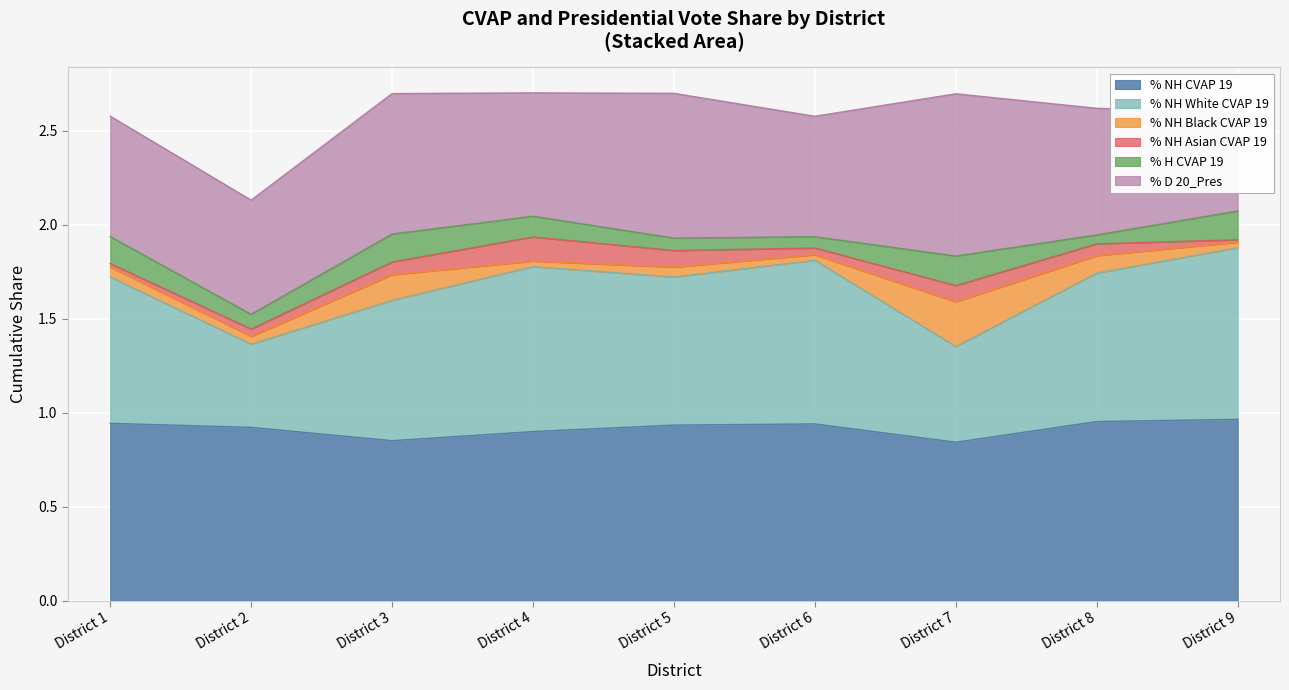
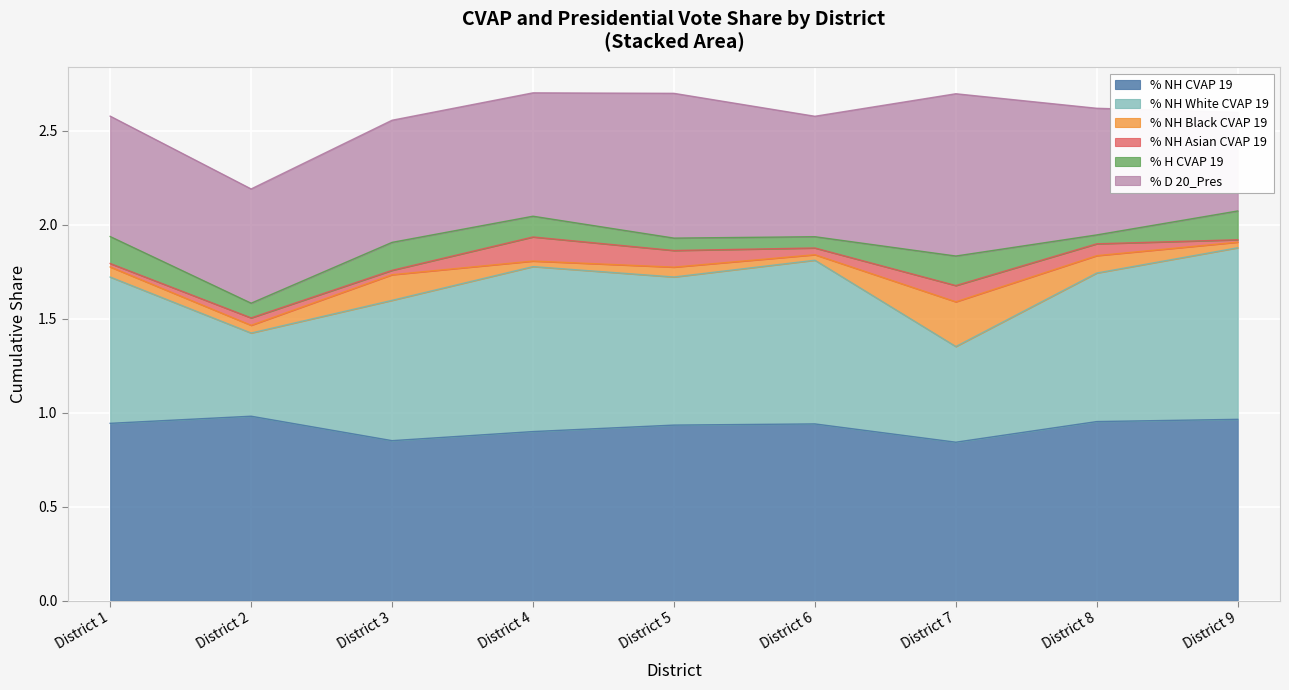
  {
    "% NH CVAP 19": {
      "District 1": 0.94,
-     "District 2": 0.92,
+     "District 2": 0.98,
      "District 3": 0.85,
      "District 4": 0.90,
      "District 5": 0.93,
      "District 6": 0.94,
      "District 7": 0.84,
      "District 8": 0.95,
      "District 9": 0.96
    },
    "% NH White CVAP 19": {
      "District 1": 0.78,
      "District 2": 0.44,
      "District 3": 0.75,
      "District 4": 0.88,
      "District 5": 0.79,
      "District 6": 0.87,
      "District 7": 0.51,
      "District 8": 0.79,
      "District 9": 0.91
    },
    "% NH Black CVAP 19": {
      "District 1": 0.05,
      "District 2": 0.04,
      "District 3": 0.14,
      "District 4": 0.03,
      "District 5": 0.05,
      "District 6": 0.03,
      "District 7": 0.24,
      "District 8": 0.09
    },
    "% NH Asian CVAP 19": {
      "District 1": 0.02,
      "District 2": 0.04,
-     "District 3": 0.07,
+     "District 3": 0.02,
      "District 4": 0.13,
      "District 5": 0.09,
      "District 6": 0.04,
      "District 7": 0.09,
      "District 8": 0.06
    },
    "% H CVAP 19": {
      "District 1": 0.14,
      "District 2": 0.08,
      "District 3": 0.15,
      "District 4": 0.11,
      "District 5": 0.07,
      "District 6": 0.06,
      "District 7": 0.16,
      "District 8": 0.05,
      "District 9": 0.15
    },
    "% D 20_Pres": {
      "District 1": 0.64,
      "District 2": 0.61,
-     "District 3": 0.75,
+     "District 3": 0.65,
      "District 4": 0.66,
      "District 5": 0.77,
      "District 6": 0.64,
      "District 7": 0.86,
      "District 8": 0.67
    }
  }
